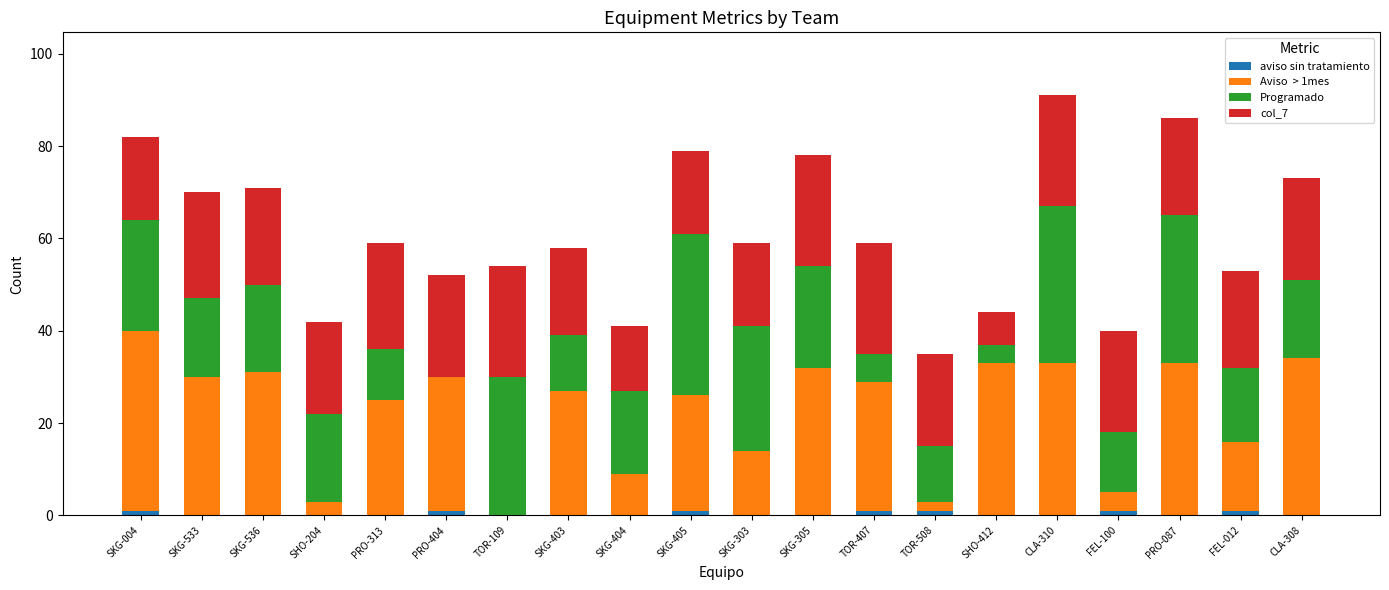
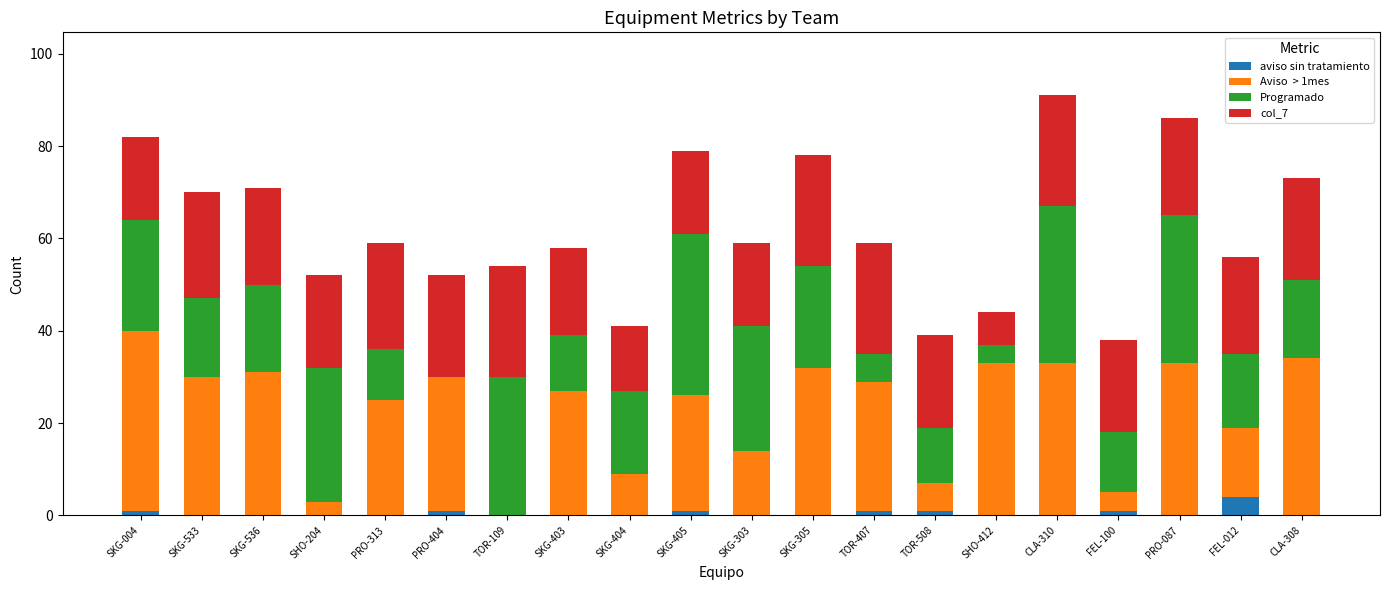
  {
    "aviso sin tratamiento": {
      "SKG-004": 1,
      "SKG-533": 0,
      "SKG-536": 0,
      "SHO-204": 0,
      "PRO-313": 0,
      "PRO-404": 1,
      "TOR-109": 0,
      "SKG-403": 0,
      "SKG-404": 0,
      "SKG-405": 1,
      "SKG-303": 0,
      "SKG-305": 0,
      "TOR-407": 1,
      "TOR-508": 1,
      "SHO-412": 0,
      "CLA-310": 0,
      "FEL-100": 1,
      "PRO-087": 0,
-     "FEL-012": 1,
+     "FEL-012": 4,
      "CLA-308": 0
    },
    "Aviso > 1mes": {
      "SKG-004": 39,
      "SKG-533": 30,
      "SKG-536": 31,
      "SHO-204": 3,
      "PRO-313": 25,
      "PRO-404": 29,
      "TOR-109": 0,
      "SKG-403": 27,
      "SKG-404": 9,
      "SKG-405": 25,
      "SKG-303": 14,
      "SKG-305": 32,
      "TOR-407": 28,
-     "TOR-508": 2,
+     "TOR-508": 6,
      "SHO-412": 33,
      "CLA-310": 33,
      "FEL-100": 4,
      "PRO-087": 33,
      "FEL-012": 15,
      "CLA-308": 34
    },
    "Programado": {
      "SKG-004": 24,
      "SKG-533": 17,
      "SKG-536": 19,
-     "SHO-204": 19,
+     "SHO-204": 29,
      "PRO-313": 11,
      "PRO-404": 0,
      "TOR-109": 30,
      "SKG-403": 12,
      "SKG-404": 18,
      "SKG-405": 35,
      "SKG-303": 27,
      "SKG-305": 22,
      "TOR-407": 6,
      "TOR-508": 12,
      "SHO-412": 4,
      "CLA-310": 34,
      "FEL-100": 13,
      "PRO-087": 32,
      "FEL-012": 16,
      "CLA-308": 17
    },
    "col_7": {
      "SKG-004": 18,
      "SKG-533": 23,
      "SKG-536": 21,
      "SHO-204": 20,
      "PRO-313": 23,
      "PRO-404": 22,
      "TOR-109": 24,
      "SKG-403": 19,
      "SKG-404": 14,
      "SKG-405": 18,
      "SKG-303": 18,
      "SKG-305": 24,
      "TOR-407": 24,
      "TOR-508": 20,
      "SHO-412": 7,
      "CLA-310": 24,
-     "FEL-100": 22,
+     "FEL-100": 20,
      "PRO-087": 21,
      "FEL-012": 21,
      "CLA-308": 22
    }
  }
